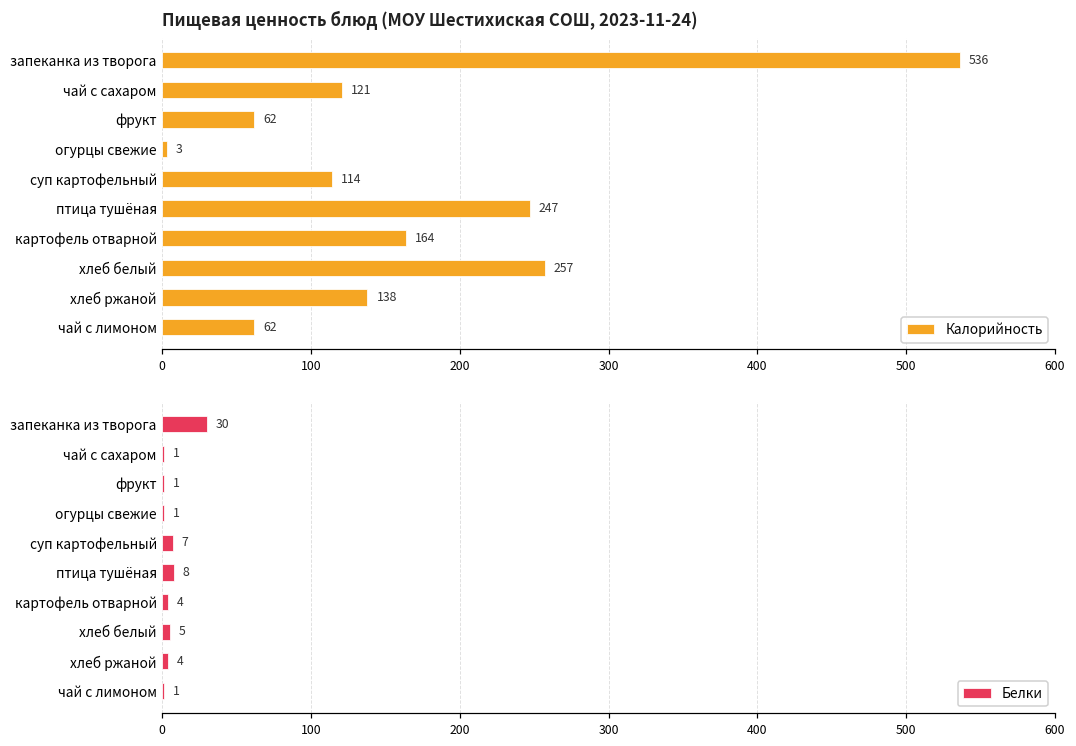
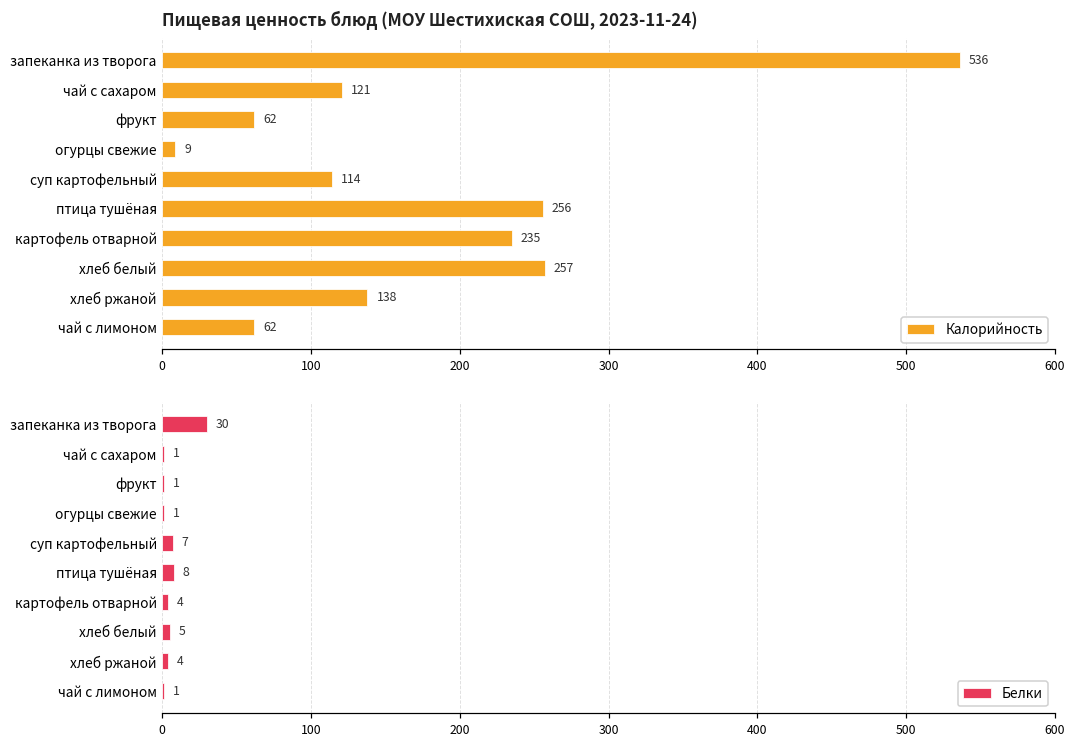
  {
    "Пищевая ценность блюд (МОУ Шестихиская СОШ, 2023-11-24)": {
      "запеканка из творога": 536,
      "чай с сахаром": 121,
      "фрукт": 62,
-     "огурцы свежие": 3,
+     "огурцы свежие": 9,
      "суп картофельный": 114,
-     "птица тушёная": 247,
-     "картофель отварной": 164,
+     "птица тушёная": 256,
+     "картофель отварной": 235,
      "хлеб белый": 257,
      "хлеб ржаной": 138,
      "чай с лимоном": 62
    }
  }
